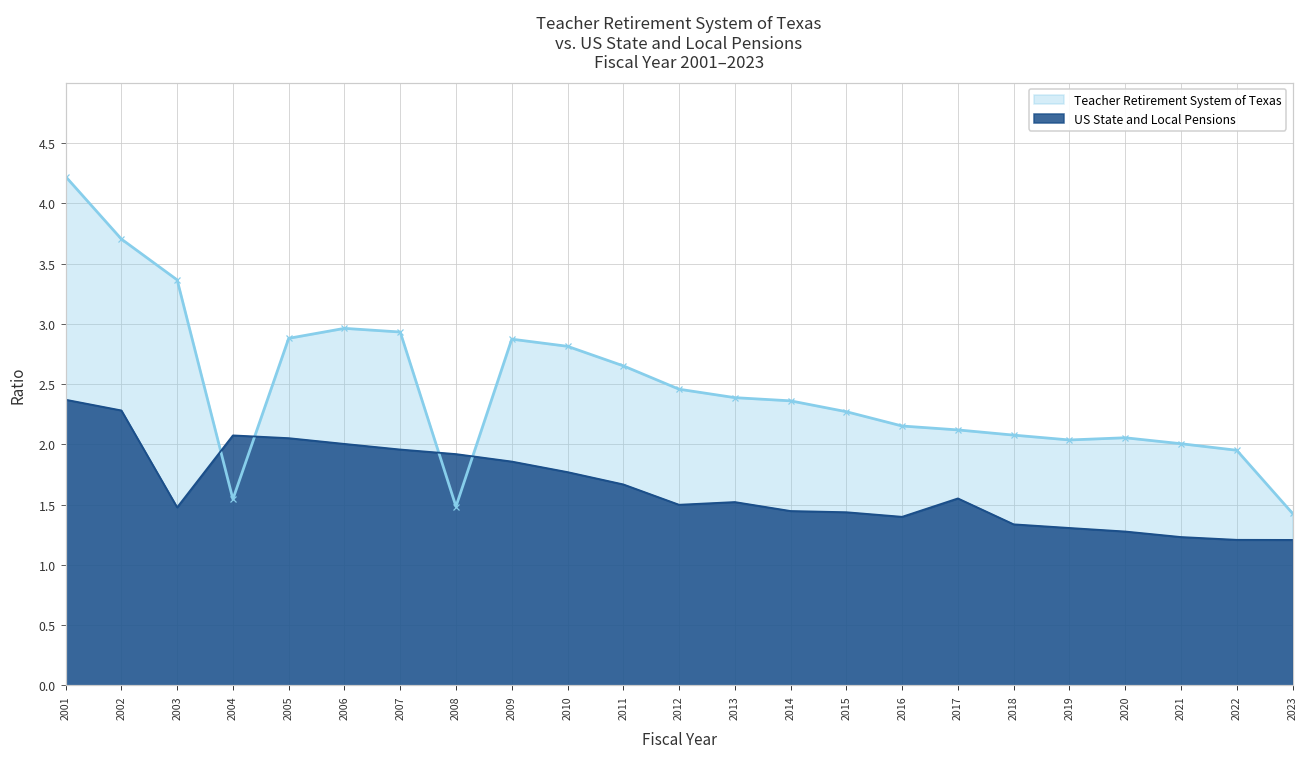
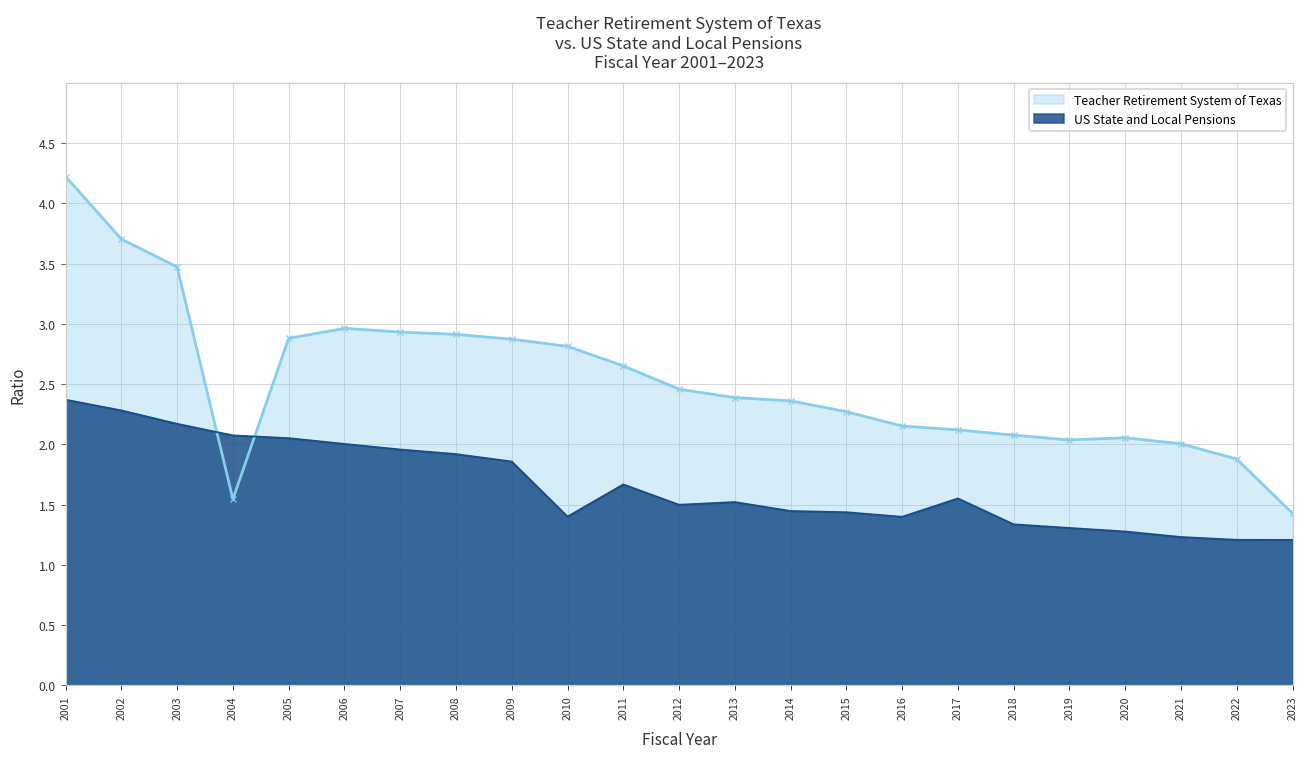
  {
    "Teacher Retirement System of Texas": {
      "2001": 4.22,
      "2002": 3.70,
-     "2003": 3.36,
+     "2003": 3.47,
      "2004": 1.54,
      "2005": 2.88,
      "2006": 2.96,
      "2007": 2.93,
-     "2008": 1.48,
+     "2008": 2.91,
      "2009": 2.87,
      "2010": 2.81,
      "2011": 2.65,
      "2012": 2.46,
      "2013": 2.39,
      "2014": 2.36,
      "2015": 2.27,
      "2016": 2.15,
      "2017": 2.12,
      "2018": 2.08,
      "2019": 2.04,
      "2020": 2.05,
      "2021": 2.01,
-     "2022": 1.95,
+     "2022": 1.88,
      "2023": 1.43
    },
    "US State and Local Pensions": {
      "2001": 2.37,
      "2002": 2.28,
-     "2003": 1.48,
+     "2003": 2.17,
      "2004": 2.07,
      "2005": 2.05,
      "2006": 2.00,
      "2007": 1.96,
      "2008": 1.92,
      "2009": 1.86,
-     "2010": 1.77,
+     "2010": 1.40,
      "2011": 1.67,
      "2012": 1.50,
      "2013": 1.52,
      "2014": 1.45,
      "2015": 1.44,
      "2016": 1.40,
      "2017": 1.55,
      "2018": 1.34,
      "2019": 1.31,
      "2020": 1.28,
      "2021": 1.23,
      "2022": 1.21,
      "2023": 1.21
    }
  }
